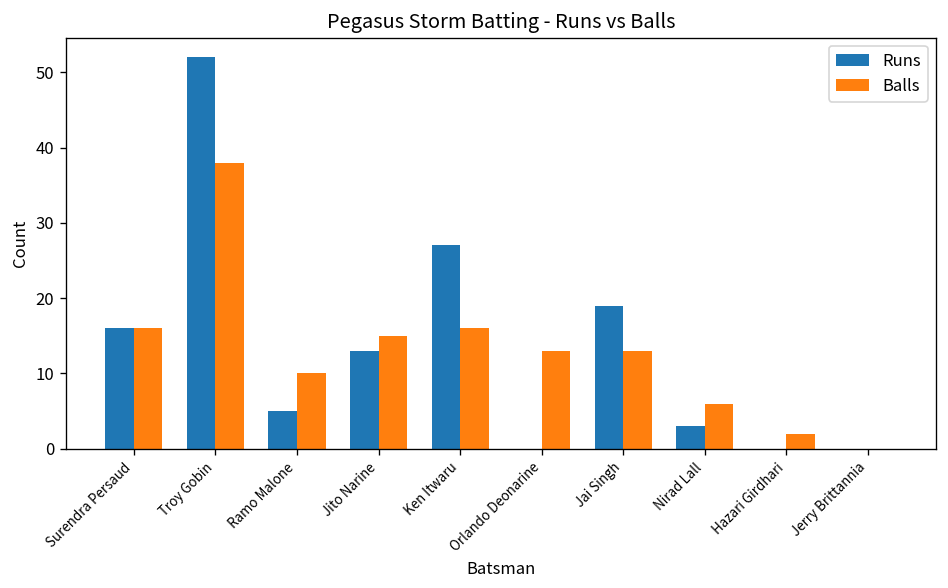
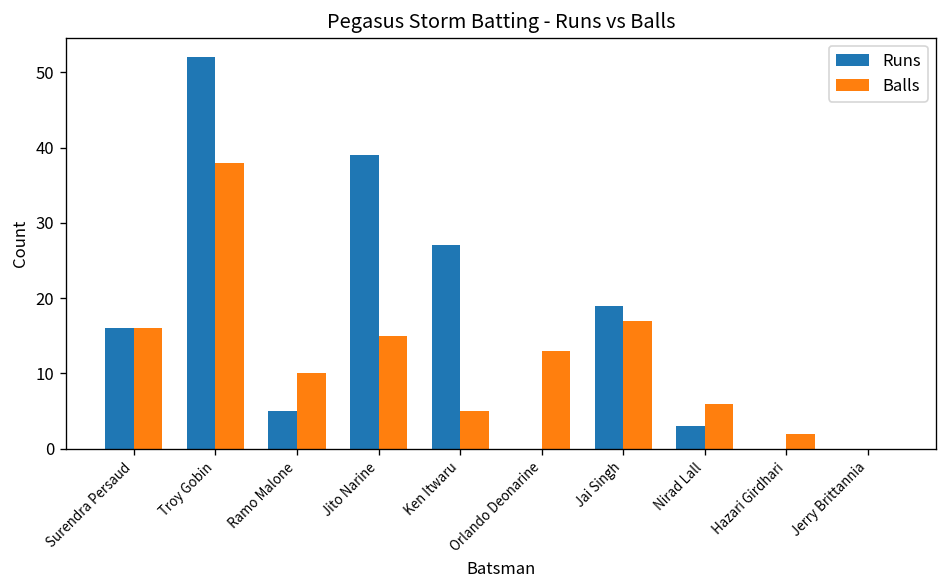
  {
    "Runs": {
      "Surendra Persaud": 16,
      "Troy Gobin": 52,
      "Ramo Malone": 5,
-     "Jito Narine": 13,
+     "Jito Narine": 39,
      "Ken Itwaru": 27,
      "Orlando Deonarine": 0,
      "Jai Singh": 19,
      "Nirad Lall": 3,
      "Hazari Girdhari": 0,
      "Jerry Brittannia": 0
    },
    "Balls": {
      "Surendra Persaud": 16,
      "Troy Gobin": 38,
      "Ramo Malone": 10,
      "Jito Narine": 15,
-     "Ken Itwaru": 16,
+     "Ken Itwaru": 5,
      "Orlando Deonarine": 13,
-     "Jai Singh": 13,
+     "Jai Singh": 17,
      "Nirad Lall": 6,
      "Hazari Girdhari": 2,
      "Jerry Brittannia": 0
    }
  }
